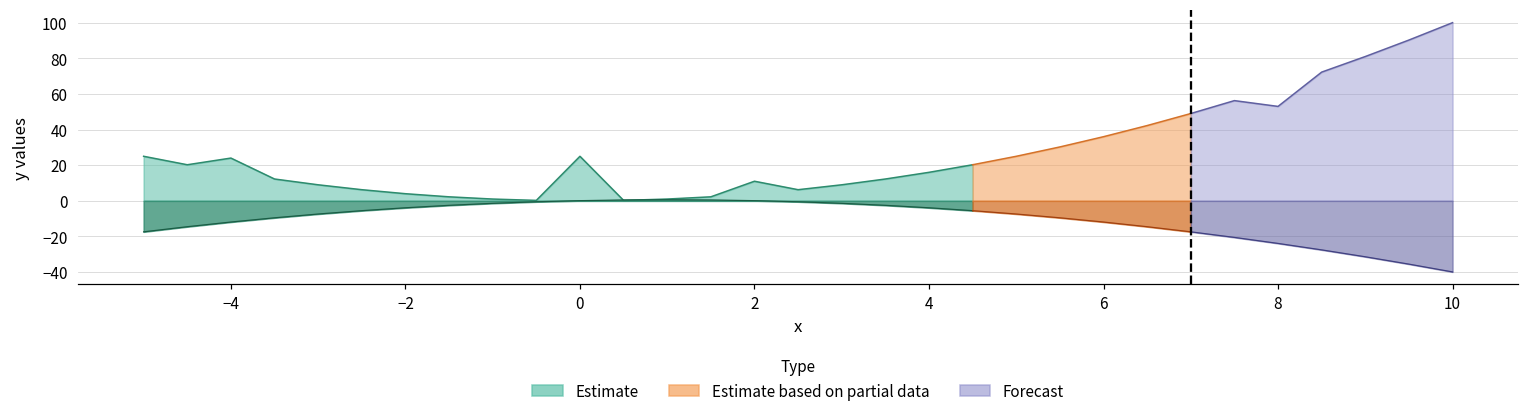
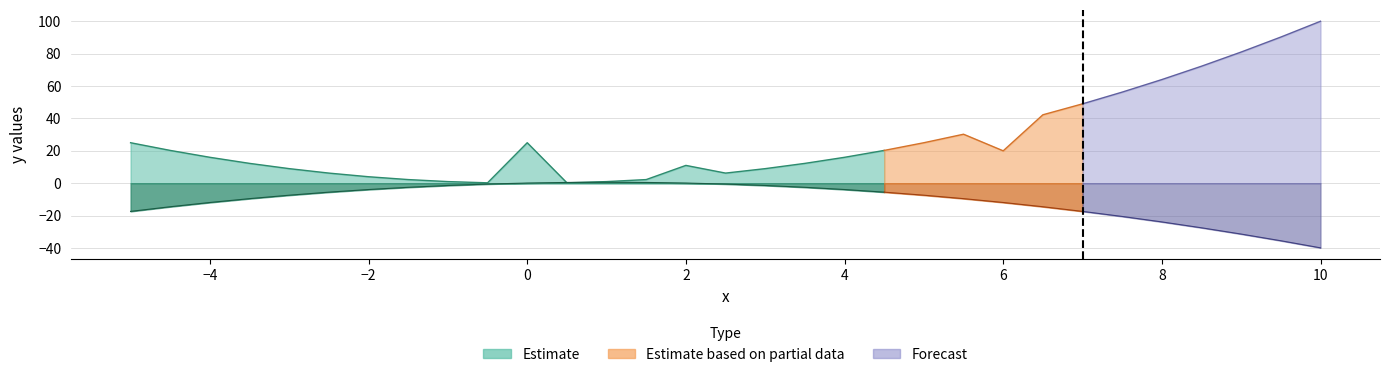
  {
    "Estimate": {
-     "−4": 24,
+     "−4": 16,
      "−2": 4,
      "0": 25,
      "2": 11,
      "4": 16
    },
    "Estimate based on partial data": {
-     "6": 36
+     "6": 20
    },
    "Forecast": {
-     "8": 53,
+     "8": 64,
      "10": 100
    }
  }
